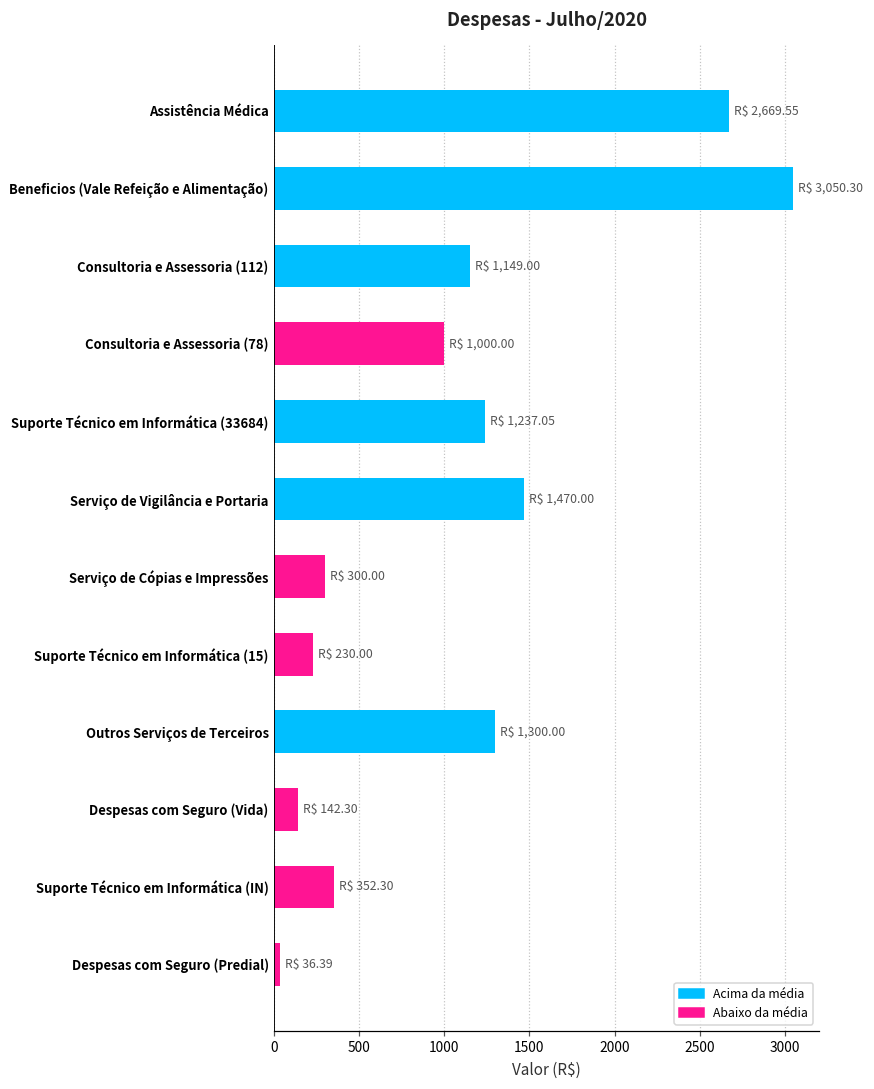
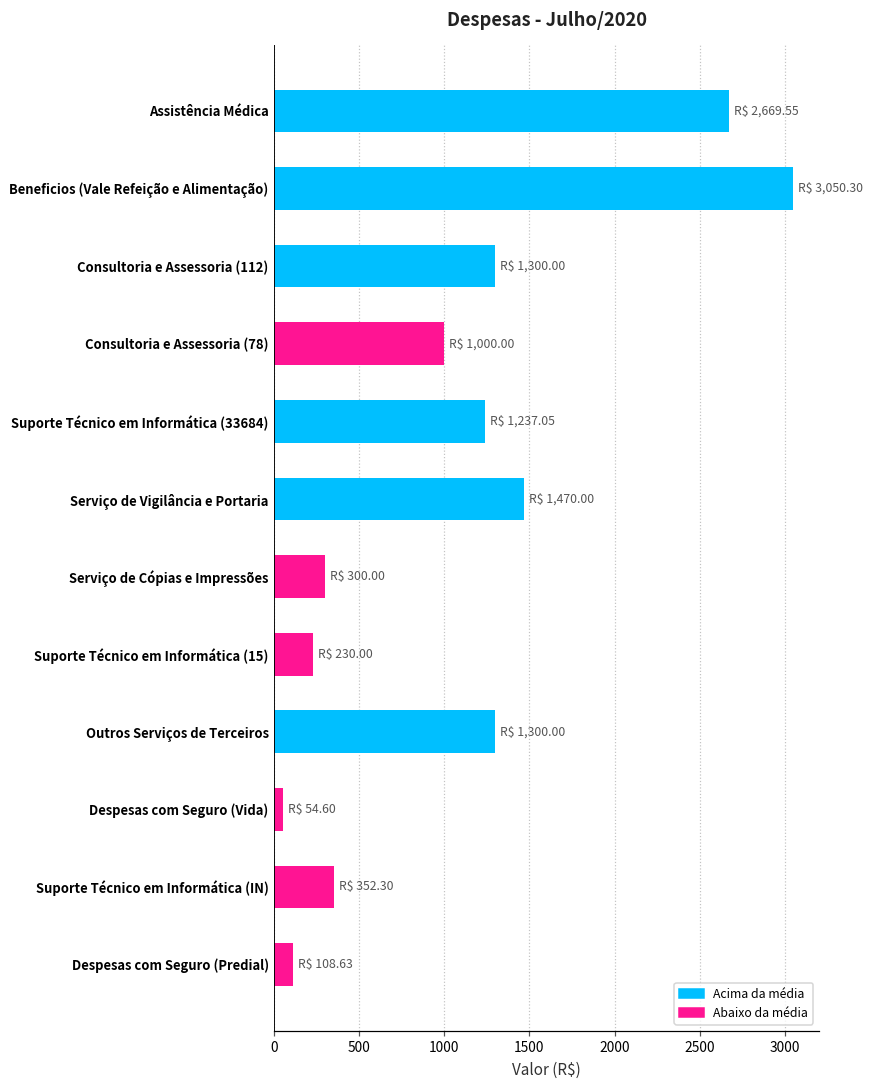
  {
    "Assistência Médica": "2,669.55",
    "Beneficios (Vale Refeição e Alimentação)": "3,050.30",
-   "Consultoria e Assessoria (112)": "1,149.00",
+   "Consultoria e Assessoria (112)": "1,300.00",
    "Consultoria e Assessoria (78)": "1,000.00",
    "Suporte Técnico em Informática (33684)": "1,237.05",
    "Serviço de Vigilância e Portaria": "1,470.00",
    "Serviço de Cópias e Impressões": "300.00",
    "Suporte Técnico em Informática (15)": "230.00",
    "Outros Serviços de Terceiros": "1,300.00",
-   "Despesas com Seguro (Vida)": "142.30",
+   "Despesas com Seguro (Vida)": "54.60",
    "Suporte Técnico em Informática (IN)": "352.30",
-   "Despesas com Seguro (Predial)": "36.39"
+   "Despesas com Seguro (Predial)": "108.63"
  }
